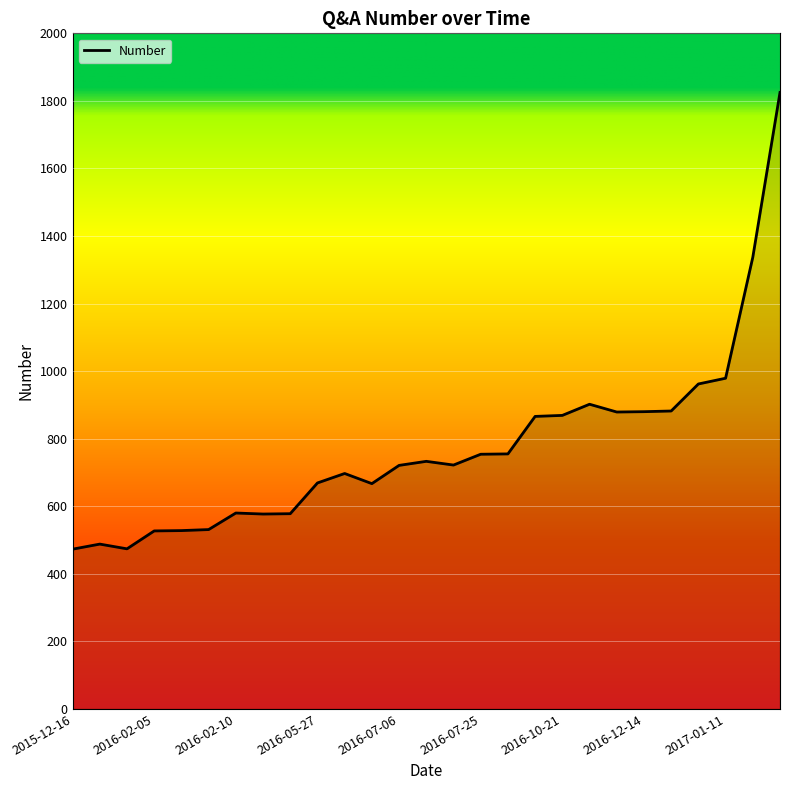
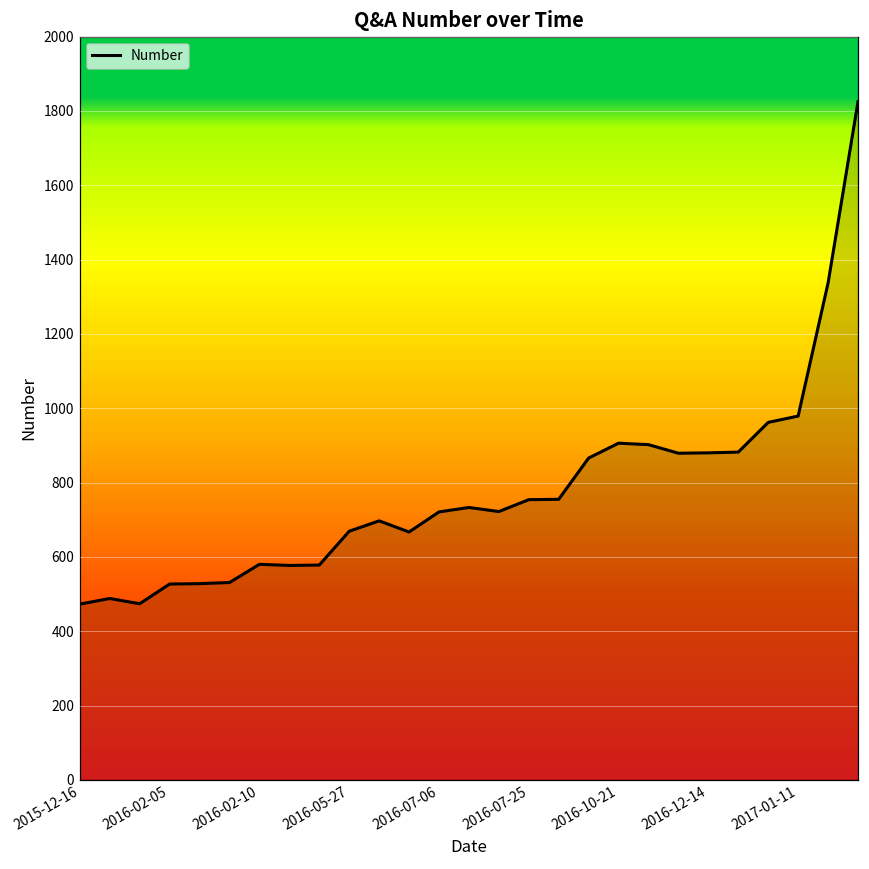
  {
    "2015-12-16": 470,
    "2016-02-10": 580,
-   "2016-10-21": 870
+   "2016-10-21": 910
  }
